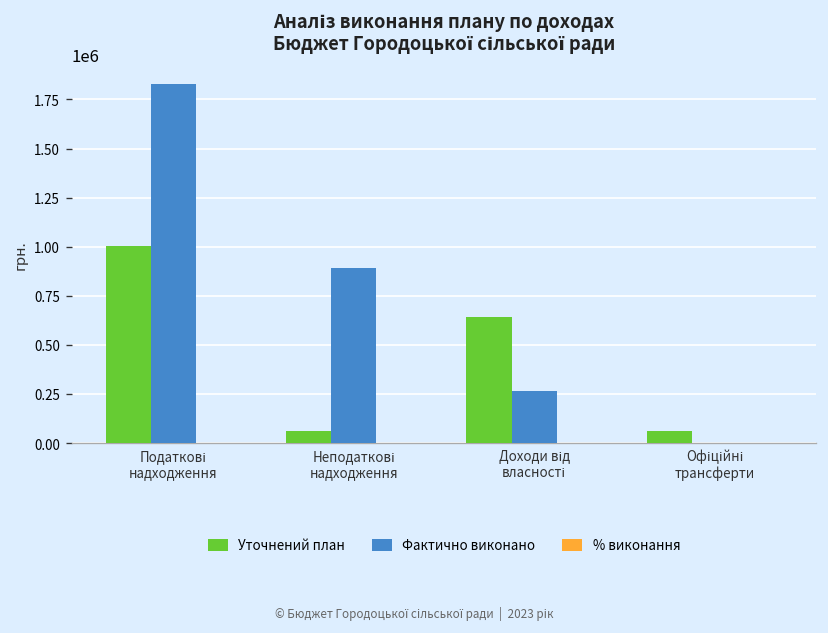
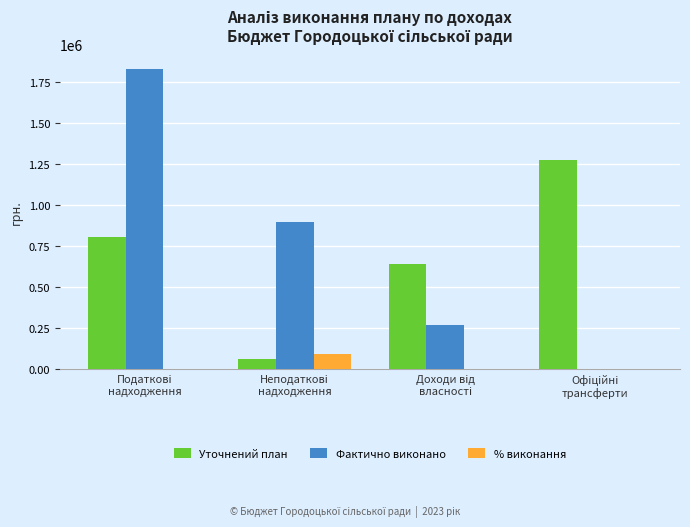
  {
    "Уточнений план": {
-     "Податкові надходження": 1010000,
+     "Податкові надходження": 800000,
      "Неподаткові надходження": 60000,
      "Доходи від власності": 640000,
-     "Офіційні трансферти": 60000
+     "Офіційні трансферти": 1270000
    },
    "Фактично виконано": {
      "Податкові надходження": 1830000,
      "Неподаткові надходження": 900000,
      "Доходи від власності": 270000,
      "Офіційні трансферти": 0
    },
    "% виконання": {
-     "Неподаткові надходження": 0,
+     "Неподаткові надходження": 100000,
      "Офіційні трансферти": 0
    }
  }
